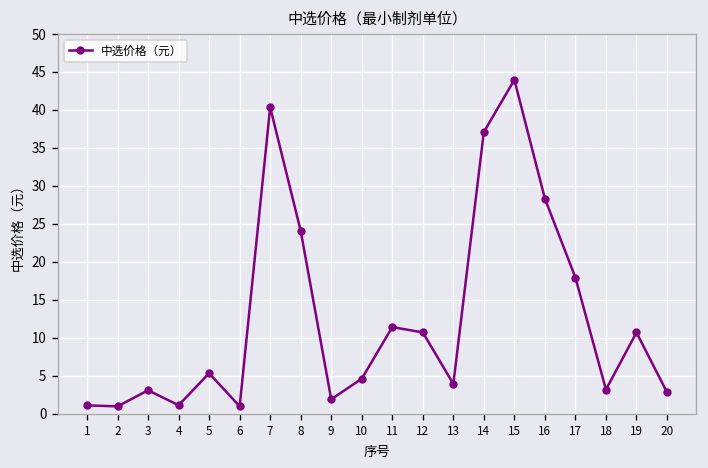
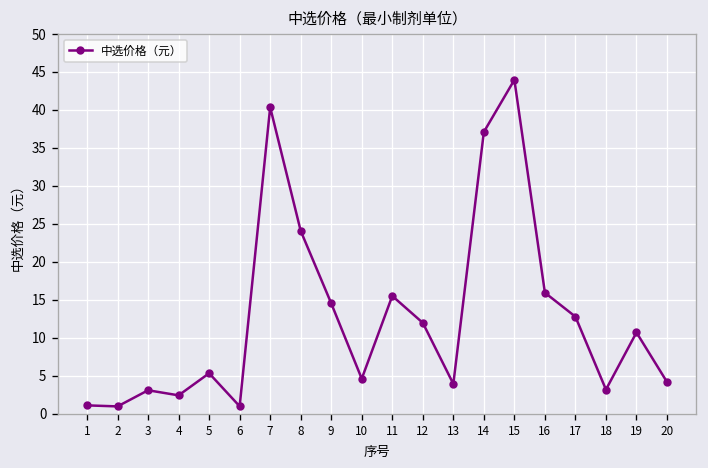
  {
    "1": 1,
    "2": 1,
    "3": 3,
-   "4": 1,
+   "4": 2,
    "5": 5,
    "6": 1,
    "7": 40,
    "8": 24,
-   "9": 2,
+   "9": 15,
    "10": 5,
-   "11": 11,
-   "12": 11,
+   "11": 16,
+   "12": 12,
    "13": 4,
    "14": 37,
    "15": 44,
-   "16": 28,
-   "17": 18,
+   "16": 16,
+   "17": 13,
    "18": 3,
    "19": 11,
-   "20": 3
+   "20": 4
  }
